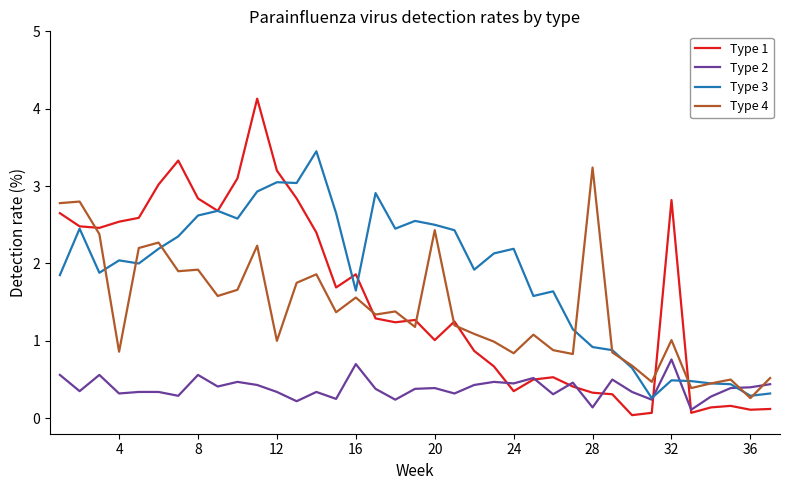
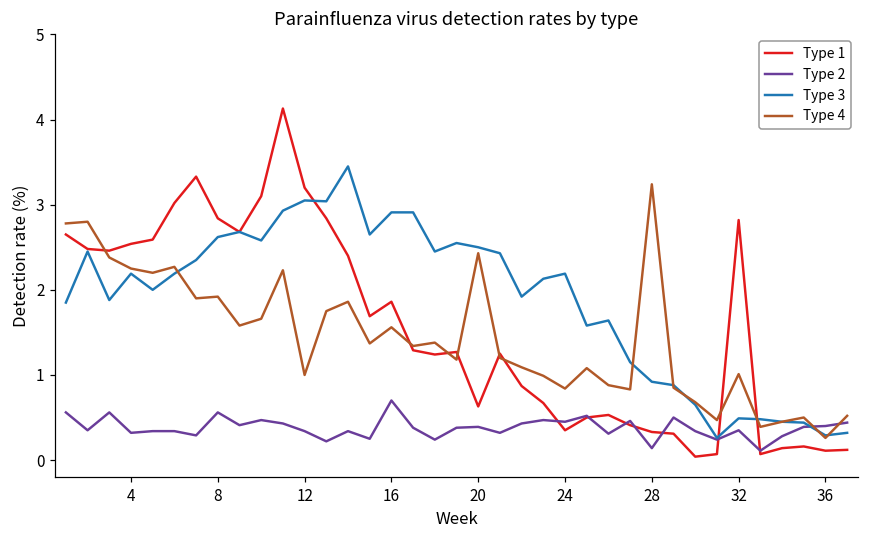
  {
    "Type 1": {
      "4": 2.5,
      "8": 2.8,
      "12": 3.2,
      "16": 1.9,
-     "20": 1.0,
+     "20": 0.6,
      "24": 0.4,
      "28": 0.3,
      "32": 2.8,
      "36": 0.1
    },
    "Type 2": {
      "4": 0.3,
      "8": 0.6,
      "12": 0.3,
      "16": 0.7,
      "20": 0.4,
      "24": 0.5,
      "28": 0.1,
-     "32": 0.8,
+     "32": 0.4,
      "36": 0.4
    },
    "Type 3": {
-     "4": 2.0,
+     "4": 2.2,
      "8": 2.6,
      "12": 3.1,
-     "16": 1.7,
+     "16": 2.9,
      "20": 2.5,
      "24": 2.2,
      "28": 0.9,
      "32": 0.5
    },
    "Type 4": {
-     "4": 0.9,
+     "4": 2.3,
      "8": 1.9,
      "12": 1.0,
      "16": 1.6,
      "20": 2.4,
      "24": 0.8,
      "28": 3.2,
      "32": 1.0
    }
  }
